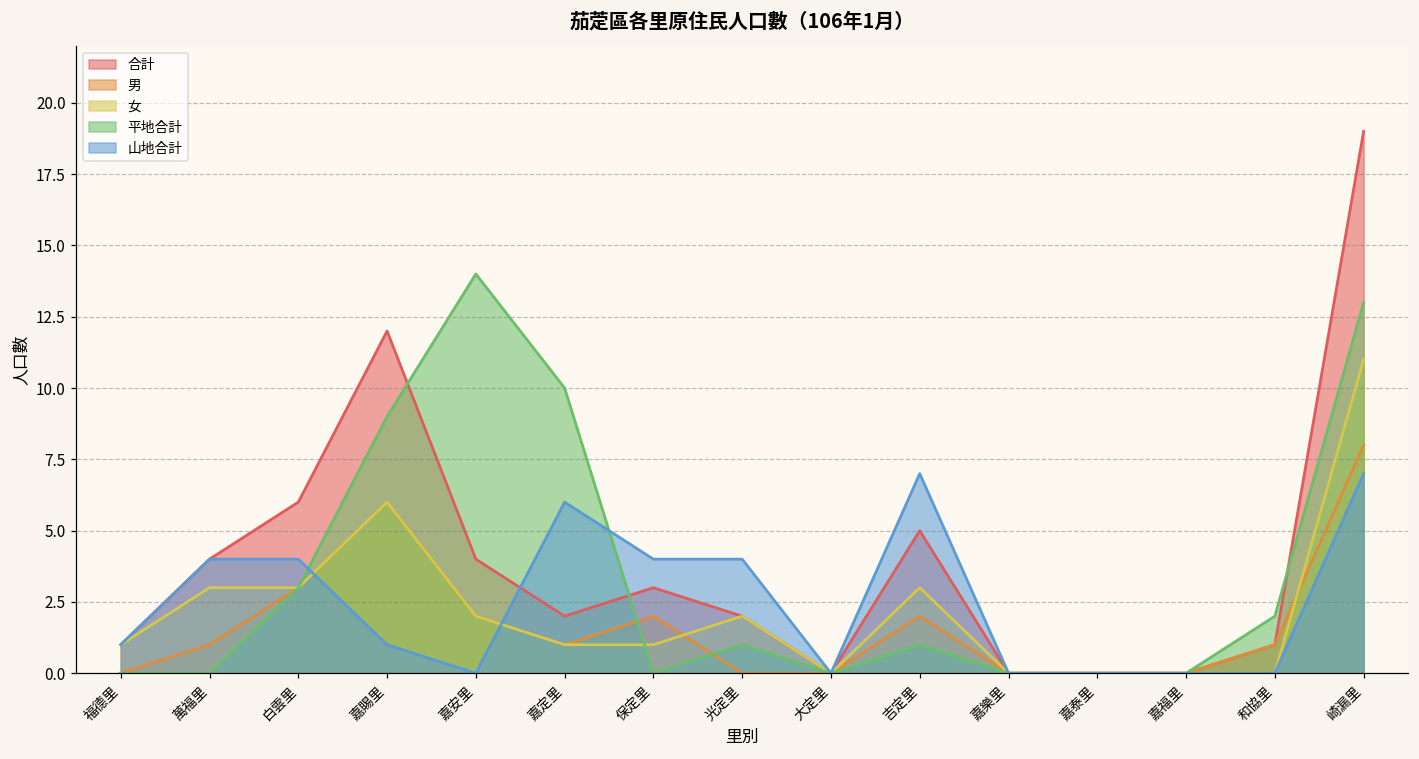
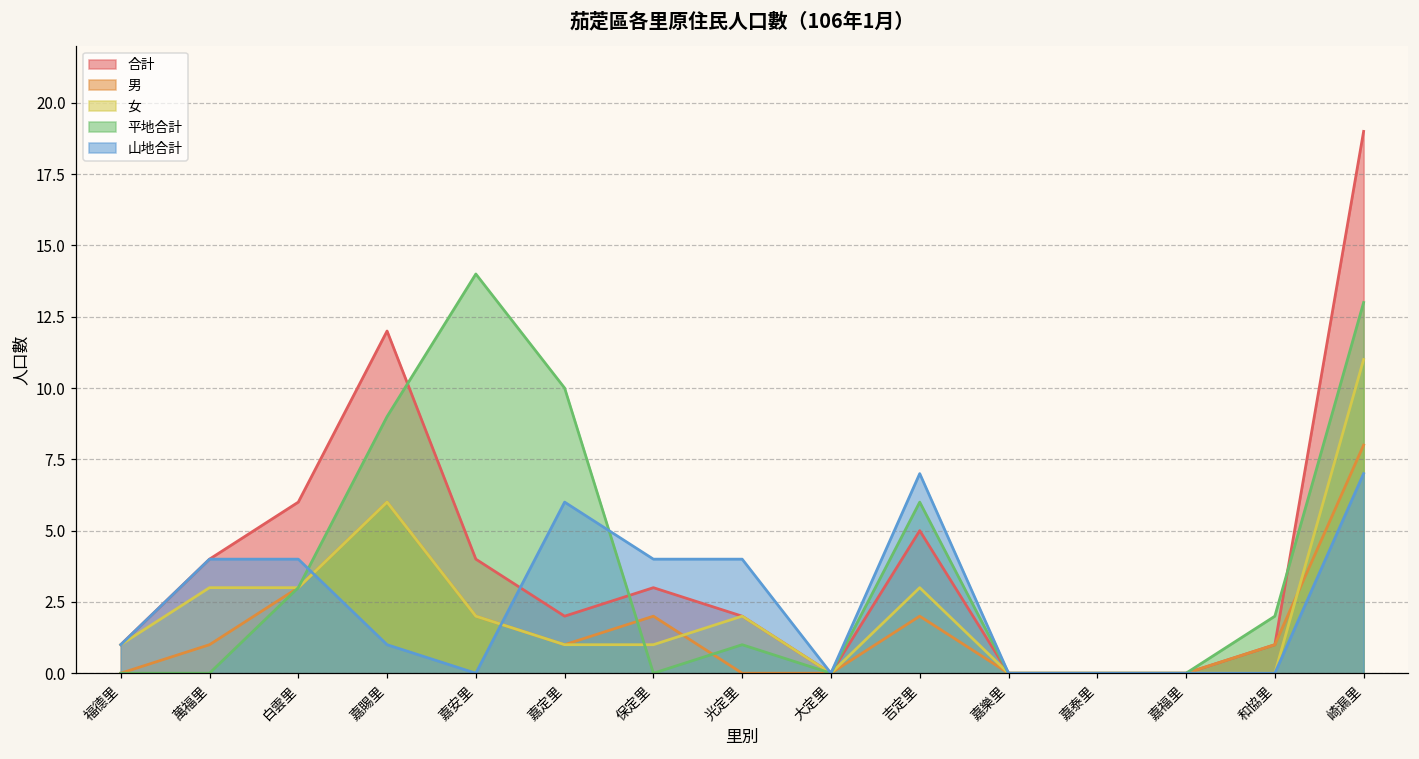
  {
    "平地合計": {
      "萬福里": 0,
      "嘉賜里": 9,
      "嘉安里": 14,
      "嘉定里": 10,
      "保定里": 0,
      "光定里": 1,
-     "吉定里": 1,
+     "吉定里": 6,
      "和協里": 2,
      "崎漏里": 13
    },
    "山地合計": {
      "白雲里": 4,
      "嘉賜里": 1,
      "嘉安里": 0,
      "嘉定里": 6,
      "保定里": 4,
      "光定里": 4,
      "吉定里": 7,
      "崎漏里": 7
    }
  }
